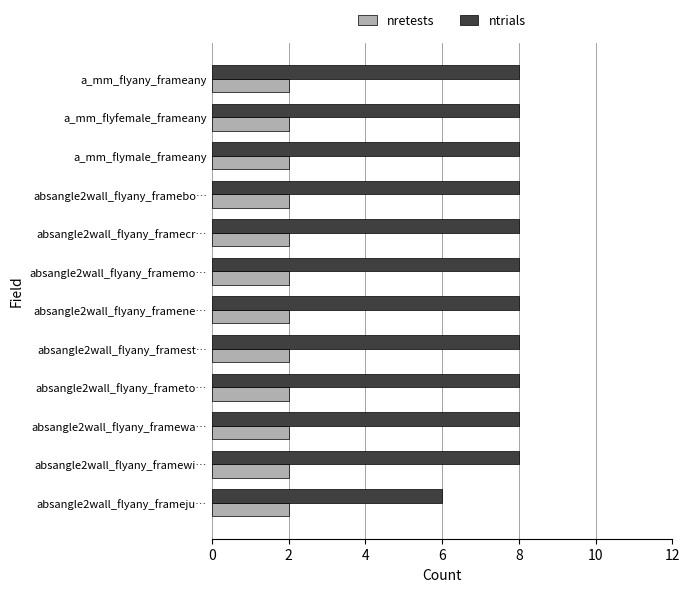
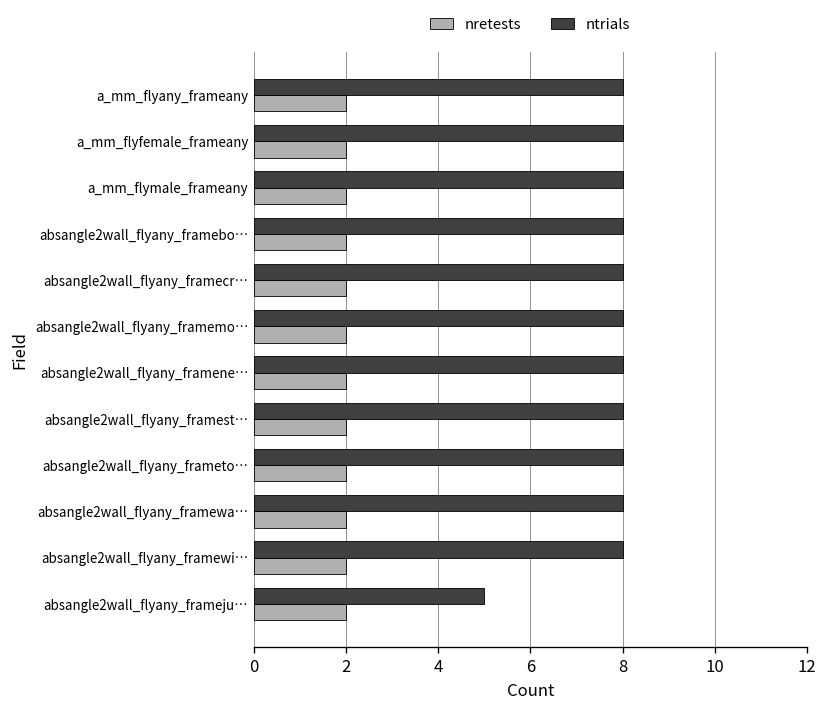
  {
    "nretests": {
      "a_mm_flyany_frameany": 2,
      "a_mm_flyfemale_frameany": 2,
      "a_mm_flymale_frameany": 2,
      "absangle2wall_flyany_framebo…": 2,
      "absangle2wall_flyany_framecr…": 2,
      "absangle2wall_flyany_framemo…": 2,
      "absangle2wall_flyany_framene…": 2,
      "absangle2wall_flyany_framest…": 2,
      "absangle2wall_flyany_frameto…": 2,
      "absangle2wall_flyany_framewa…": 2,
      "absangle2wall_flyany_framewi…": 2,
      "absangle2wall_flyany_frameju…": 2
    },
    "ntrials": {
      "a_mm_flyany_frameany": 8,
      "a_mm_flyfemale_frameany": 8,
      "a_mm_flymale_frameany": 8,
      "absangle2wall_flyany_framebo…": 8,
      "absangle2wall_flyany_framecr…": 8,
      "absangle2wall_flyany_framemo…": 8,
      "absangle2wall_flyany_framene…": 8,
      "absangle2wall_flyany_framest…": 8,
      "absangle2wall_flyany_frameto…": 8,
      "absangle2wall_flyany_framewa…": 8,
      "absangle2wall_flyany_framewi…": 8,
-     "absangle2wall_flyany_frameju…": 6
+     "absangle2wall_flyany_frameju…": 5
    }
  }
